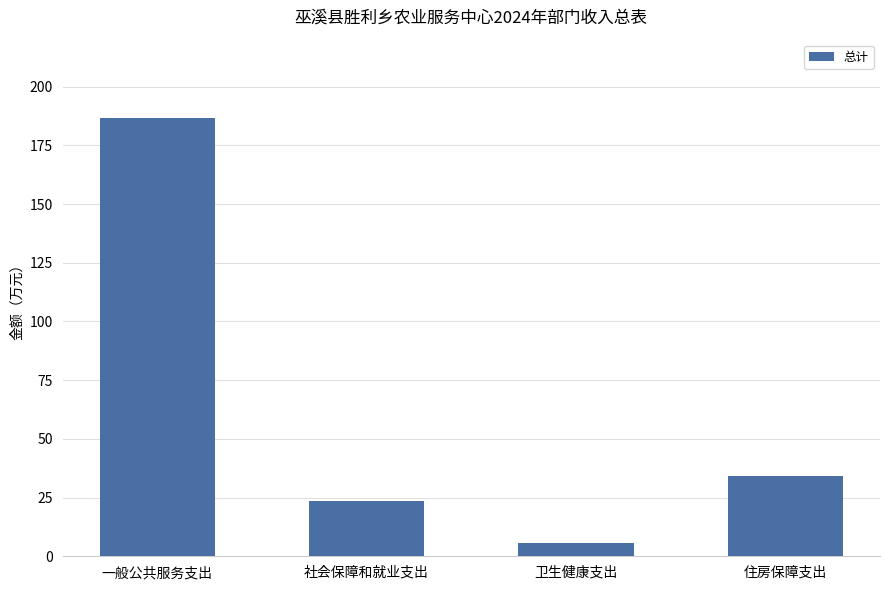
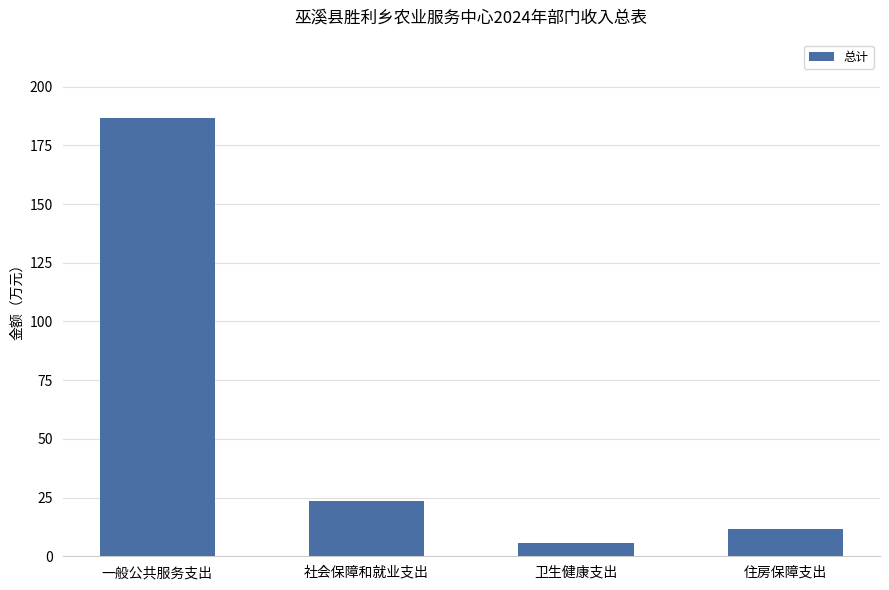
  {
    "一般公共服务支出": 186,
    "社会保障和就业支出": 23,
    "卫生健康支出": 6,
-   "住房保障支出": 34
+   "住房保障支出": 12
  }
